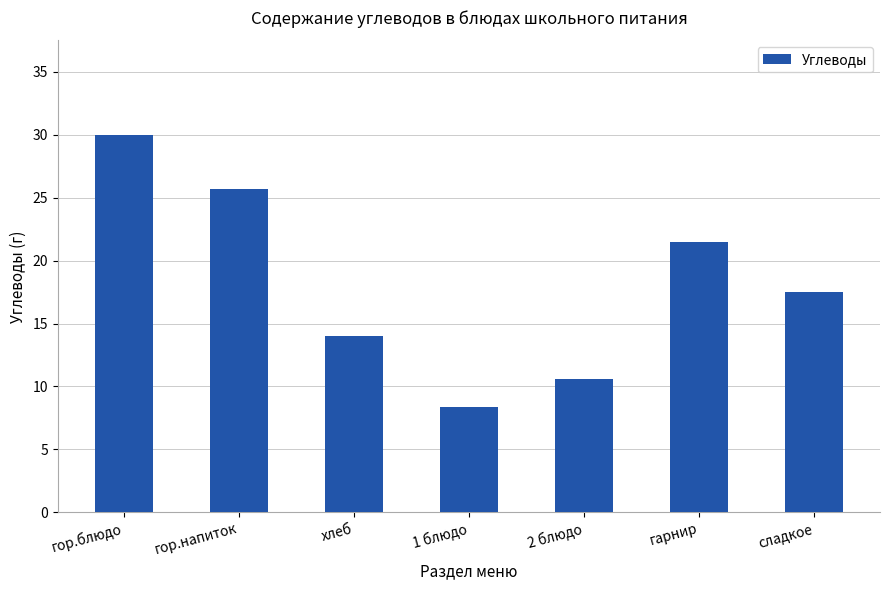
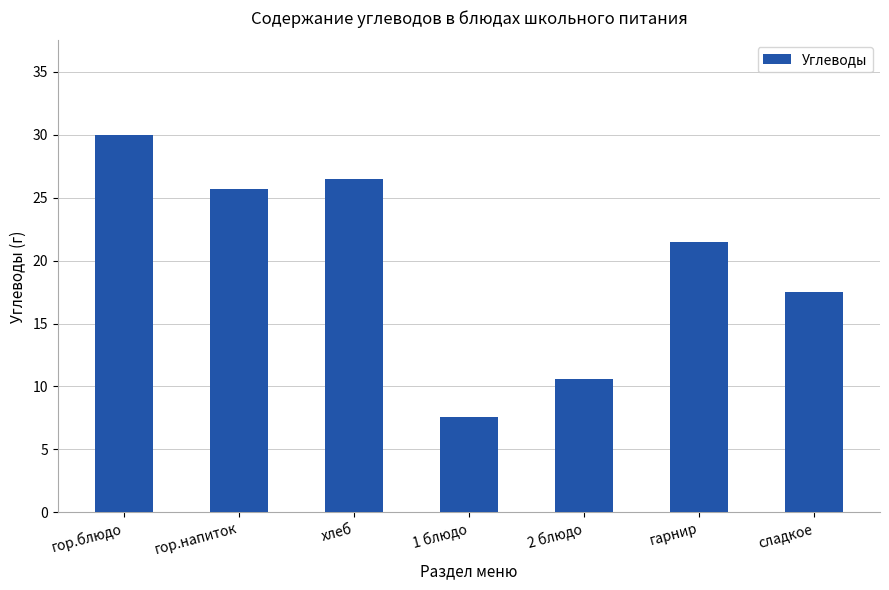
  {
    "гор.блюдо": 30.0,
    "гор.напиток": 25.7,
-   "хлеб": 14.0,
-   "1 блюдо": 8.4,
+   "хлеб": 26.5,
+   "1 блюдо": 7.6,
    "2 блюдо": 10.6,
    "гарнир": 21.5,
    "сладкое": 17.5
  }
